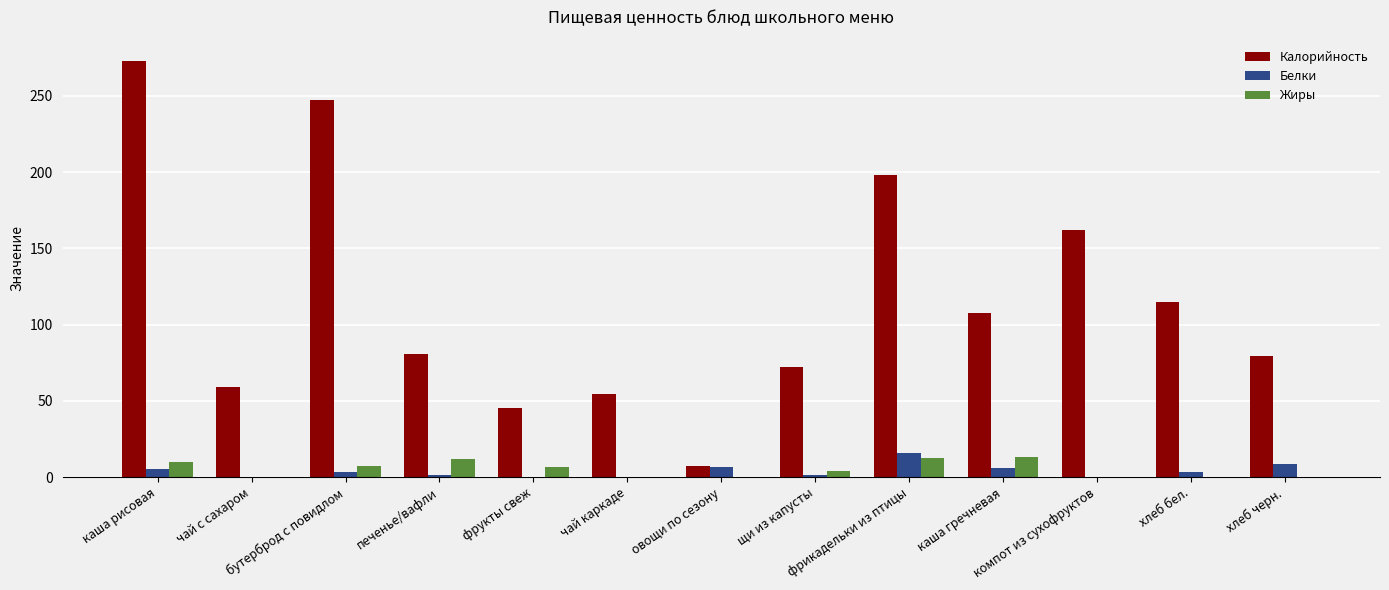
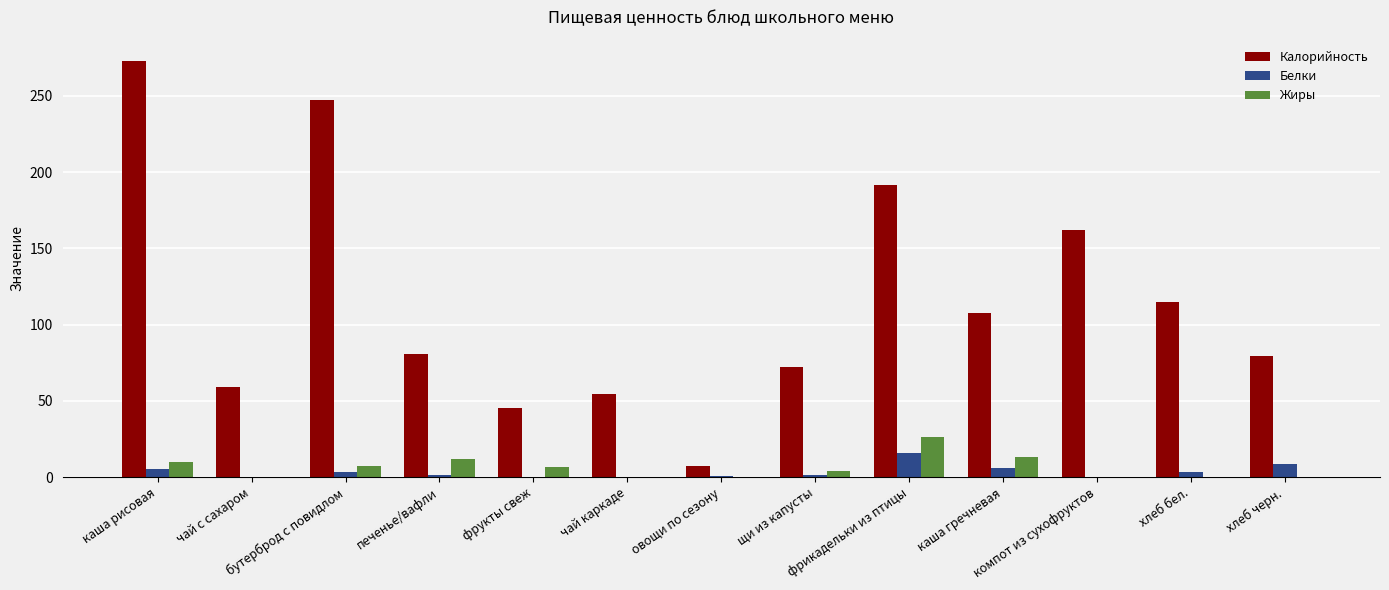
  {
    "Калорийность": {
      "каша рисовая": 273,
      "чай с сахаром": 59,
      "бутерброд с повидлом": 247,
      "печенье/вафли": 81,
      "фрукты свеж": 46,
      "чай каркаде": 55,
      "овощи по сезону": 8,
      "щи из капусты": 72,
-     "фрикадельки из птицы": 198,
+     "фрикадельки из птицы": 191,
      "каша гречневая": 108,
      "компот из сухофруктов": 162,
      "хлеб бел.": 115,
      "хлеб черн.": 79
    },
    "Белки": {
      "каша рисовая": 6,
      "бутерброд с повидлом": 3,
-     "овощи по сезону": 7,
+     "овощи по сезону": 1,
      "фрикадельки из птицы": 16,
      "каша гречневая": 6,
      "хлеб бел.": 4,
      "хлеб черн.": 9
    },
    "Жиры": {
      "каша рисовая": 10,
      "чай с сахаром": 0,
      "бутерброд с повидлом": 7,
      "печенье/вафли": 12,
      "фрукты свеж": 7,
      "чай каркаде": 0,
      "щи из капусты": 4,
-     "фрикадельки из птицы": 13,
+     "фрикадельки из птицы": 26,
      "каша гречневая": 13,
      "компот из сухофруктов": 0
    }
  }
